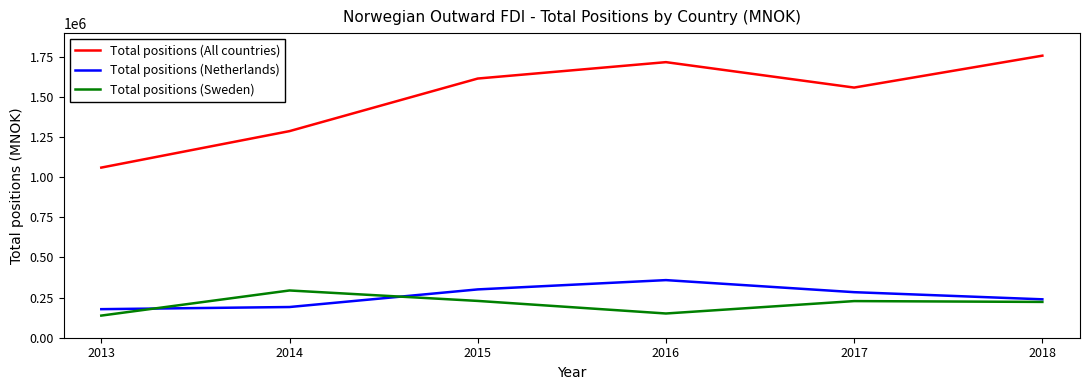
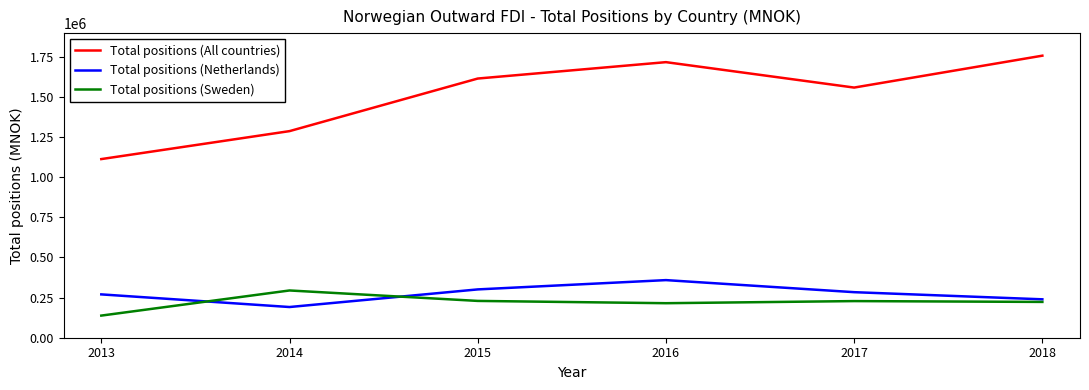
  {
    "Total positions (All countries)": {
-     "2013": 1060000,
+     "2013": 1110000,
      "2014": 1290000,
      "2015": 1610000,
      "2016": 1720000,
      "2017": 1560000,
      "2018": 1760000
    },
    "Total positions (Netherlands)": {
-     "2013": 180000,
+     "2013": 270000,
      "2014": 190000,
      "2015": 300000,
      "2016": 360000,
      "2017": 280000,
      "2018": 240000
    },
    "Total positions (Sweden)": {
      "2013": 140000,
      "2014": 290000,
      "2015": 230000,
-     "2016": 150000,
+     "2016": 210000,
      "2017": 230000,
      "2018": 220000
    }
  }
